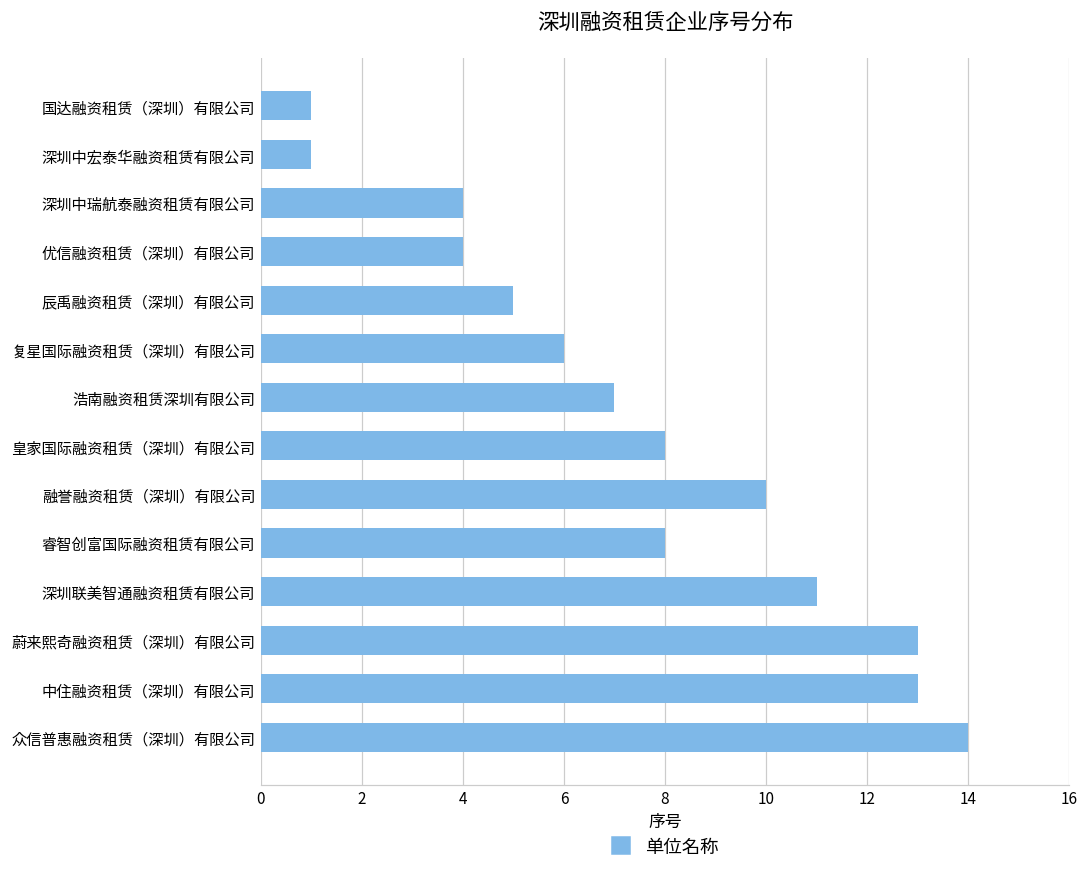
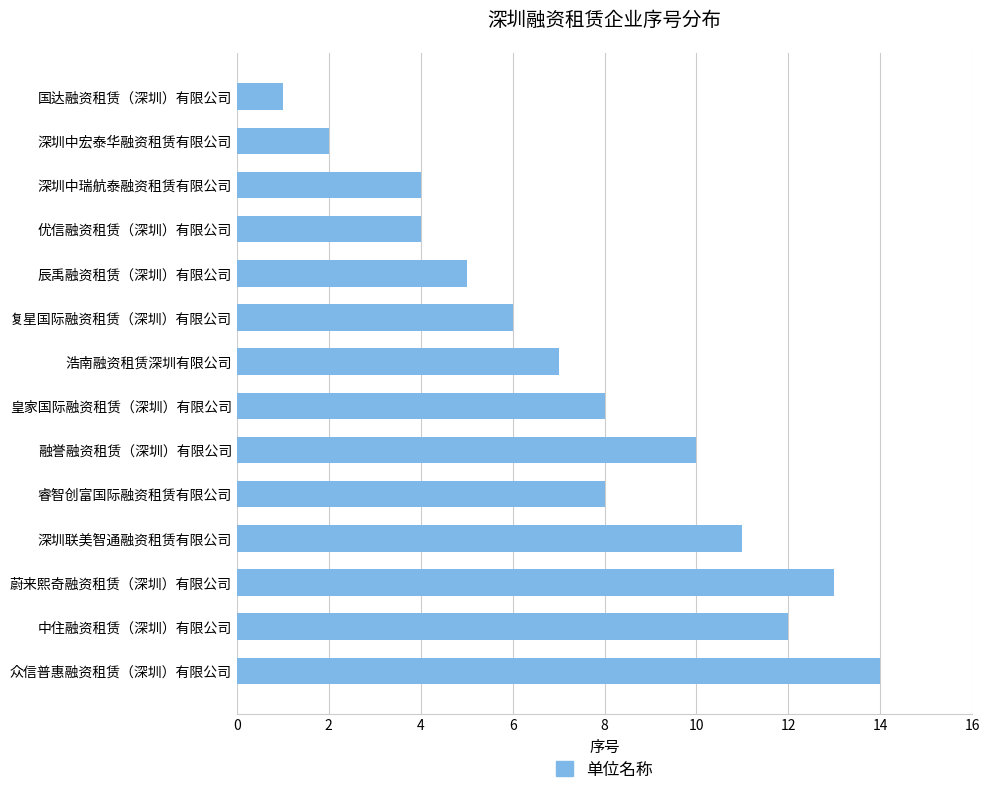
  {
    "国达融资租赁（深圳）有限公司": 1,
-   "深圳中宏泰华融资租赁有限公司": 1,
+   "深圳中宏泰华融资租赁有限公司": 2,
    "深圳中瑞航泰融资租赁有限公司": 4,
    "优信融资租赁（深圳）有限公司": 4,
    "辰禹融资租赁（深圳）有限公司": 5,
    "复星国际融资租赁（深圳）有限公司": 6,
    "浩南融资租赁深圳有限公司": 7,
    "皇家国际融资租赁（深圳）有限公司": 8,
    "融誉融资租赁（深圳）有限公司": 10,
    "睿智创富国际融资租赁有限公司": 8,
    "深圳联美智通融资租赁有限公司": 11,
    "蔚来熙奇融资租赁（深圳）有限公司": 13,
-   "中住融资租赁（深圳）有限公司": 13,
+   "中住融资租赁（深圳）有限公司": 12,
    "众信普惠融资租赁（深圳）有限公司": 14
  }
